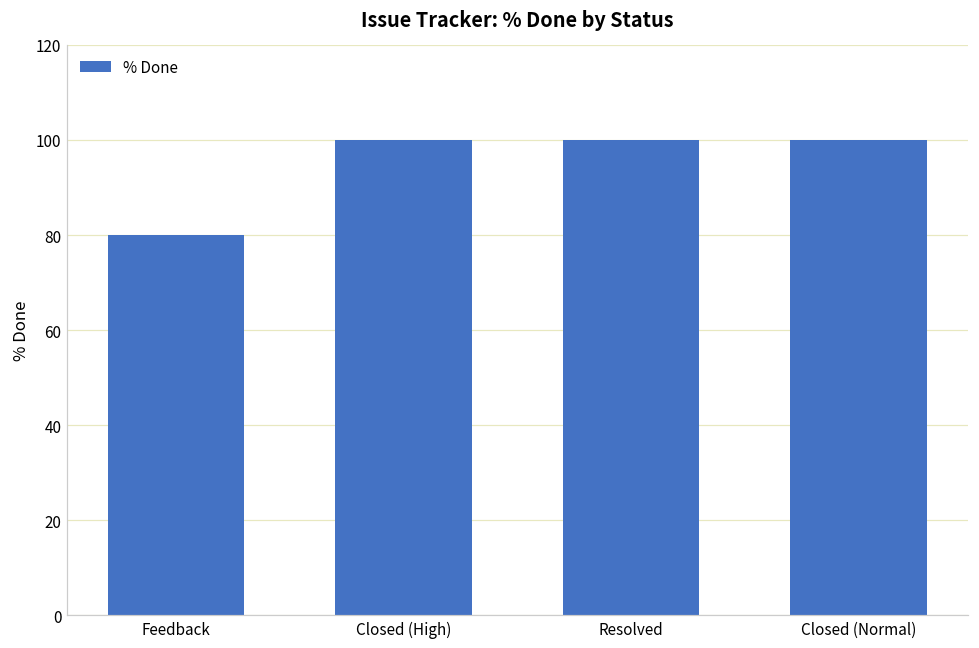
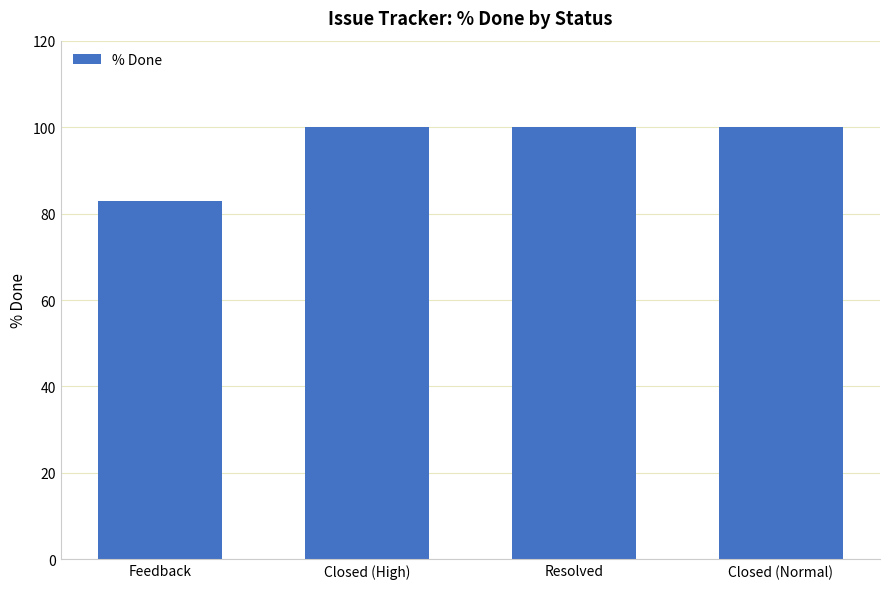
  {
-   "Feedback": 80,
+   "Feedback": 83,
    "Closed (High)": 100,
    "Resolved": 100,
    "Closed (Normal)": 100
  }
